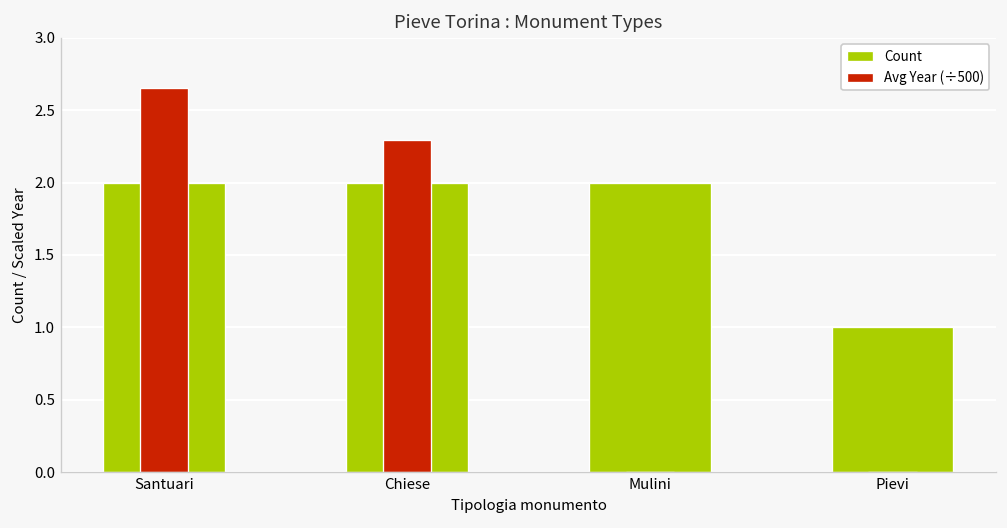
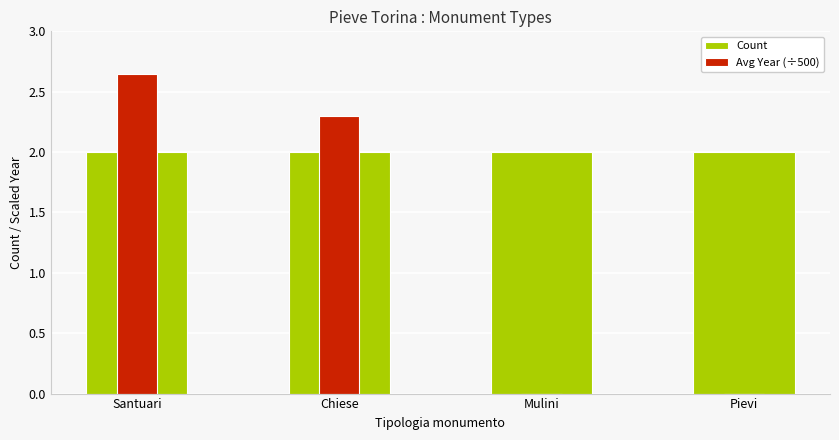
  {
    "Count": {
      "Mulini": 2,
-     "Pievi": 1
+     "Pievi": 2
    },
    "Avg Year (÷500)": {
      "Santuari": 2.65,
      "Chiese": 2.30,
      "Mulini": 0,
      "Pievi": 0
    }
  }
